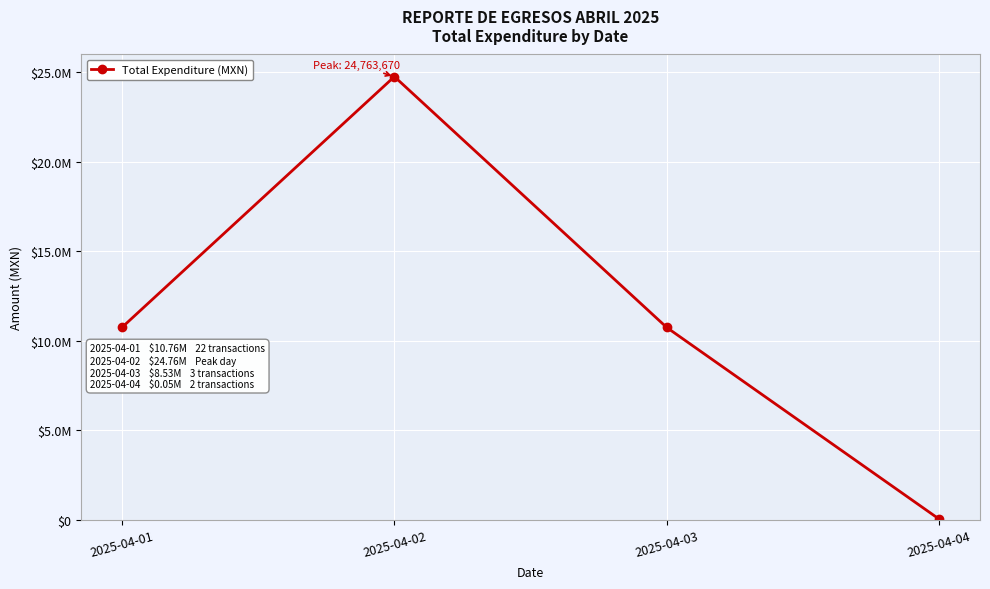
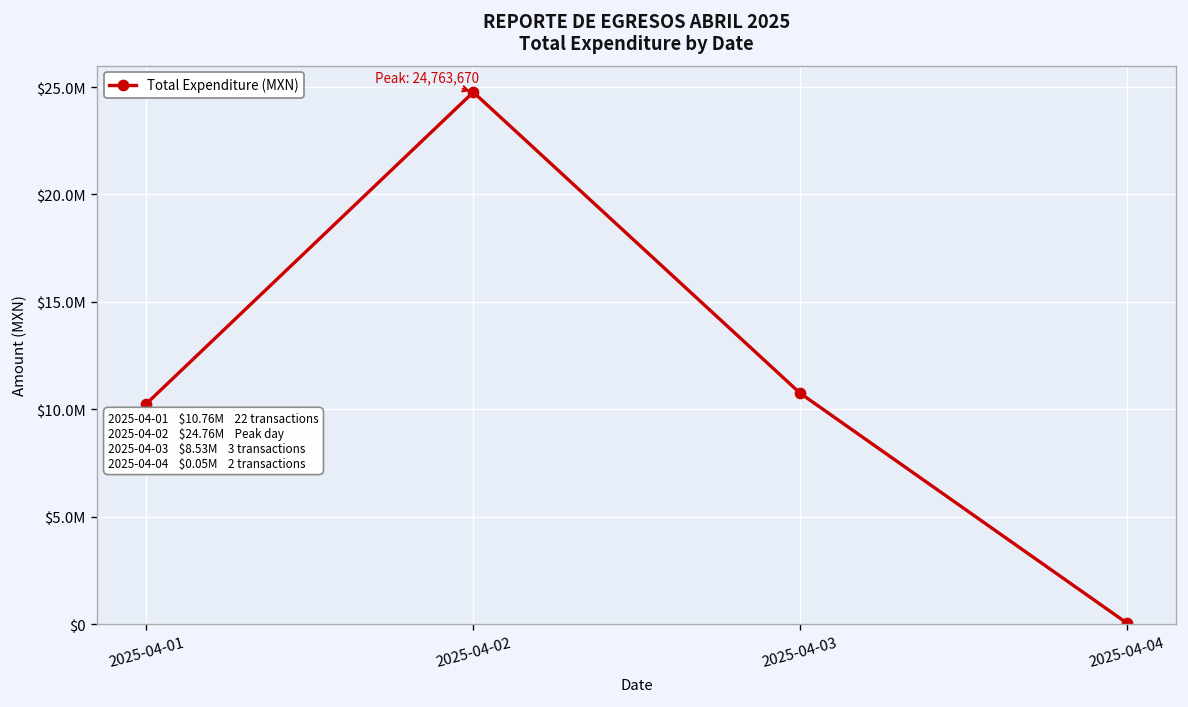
  {
-   "2025-04-01": "$10800000",
+   "2025-04-01": "$10300000",
    "2025-04-03": "$10800000",
    "2025-04-04": "$100000"
  }
